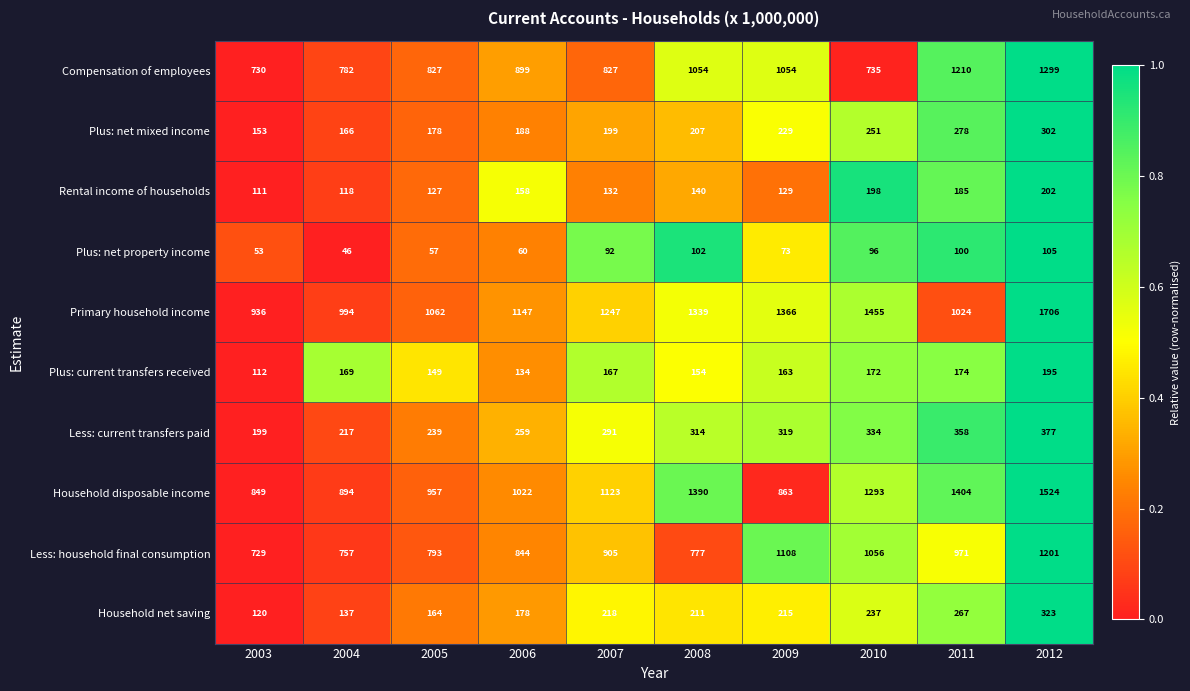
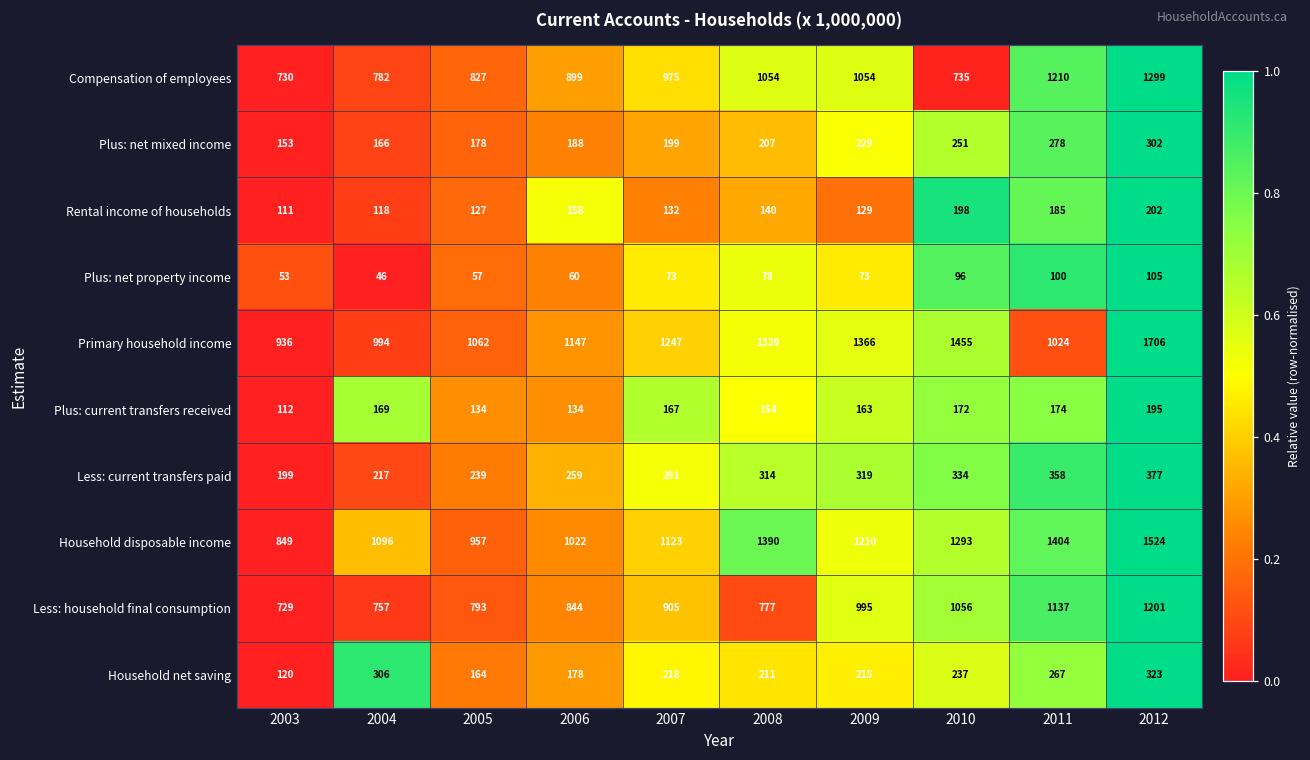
  {
    "Compensation of employees": {
      "2003": 730,
      "2004": 782,
      "2005": 827,
      "2006": 899,
-     "2007": 827,
+     "2007": 975,
      "2008": 1054,
      "2009": 1054,
      "2010": 735,
      "2011": 1210,
      "2012": 1299
    },
    "Plus: net mixed income": {
      "2003": 153,
      "2004": 166,
      "2005": 178,
      "2006": 188,
      "2007": 199,
      "2008": 207,
      "2009": 229,
      "2010": 251,
      "2011": 278,
      "2012": 302
    },
    "Rental income of households": {
      "2003": 111,
      "2004": 118,
      "2005": 127,
      "2006": 158,
      "2007": 132,
      "2008": 140,
      "2009": 129,
      "2010": 198,
      "2011": 185,
      "2012": 202
    },
    "Plus: net property income": {
      "2003": 53,
      "2004": 46,
      "2005": 57,
      "2006": 60,
-     "2007": 92,
-     "2008": 102,
+     "2007": 73,
+     "2008": 78,
      "2009": 73,
      "2010": 96,
      "2011": 100,
      "2012": 105
    },
    "Primary household income": {
      "2003": 936,
      "2004": 994,
      "2005": 1062,
      "2006": 1147,
      "2007": 1247,
      "2008": 1339,
      "2009": 1366,
      "2010": 1455,
      "2011": 1024,
      "2012": 1706
    },
    "Plus: current transfers received": {
      "2003": 112,
      "2004": 169,
-     "2005": 149,
+     "2005": 134,
      "2006": 134,
      "2007": 167,
      "2008": 154,
      "2009": 163,
      "2010": 172,
      "2011": 174,
      "2012": 195
    },
    "Less: current transfers paid": {
      "2003": 199,
      "2004": 217,
      "2005": 239,
      "2006": 259,
      "2007": 291,
      "2008": 314,
      "2009": 319,
      "2010": 334,
      "2011": 358,
      "2012": 377
    },
    "Household disposable income": {
      "2003": 849,
-     "2004": 894,
+     "2004": 1096,
      "2005": 957,
      "2006": 1022,
      "2007": 1123,
      "2008": 1390,
-     "2009": 863,
+     "2009": 1210,
      "2010": 1293,
      "2011": 1404,
      "2012": 1524
    },
    "Less: household final consumption": {
      "2003": 729,
      "2004": 757,
      "2005": 793,
      "2006": 844,
      "2007": 905,
      "2008": 777,
-     "2009": 1108,
+     "2009": 995,
      "2010": 1056,
-     "2011": 971,
+     "2011": 1137,
      "2012": 1201
    },
    "Household net saving": {
      "2003": 120,
-     "2004": 137,
+     "2004": 306,
      "2005": 164,
      "2006": 178,
      "2007": 218,
      "2008": 211,
      "2009": 215,
      "2010": 237,
      "2011": 267,
      "2012": 323
    }
  }
